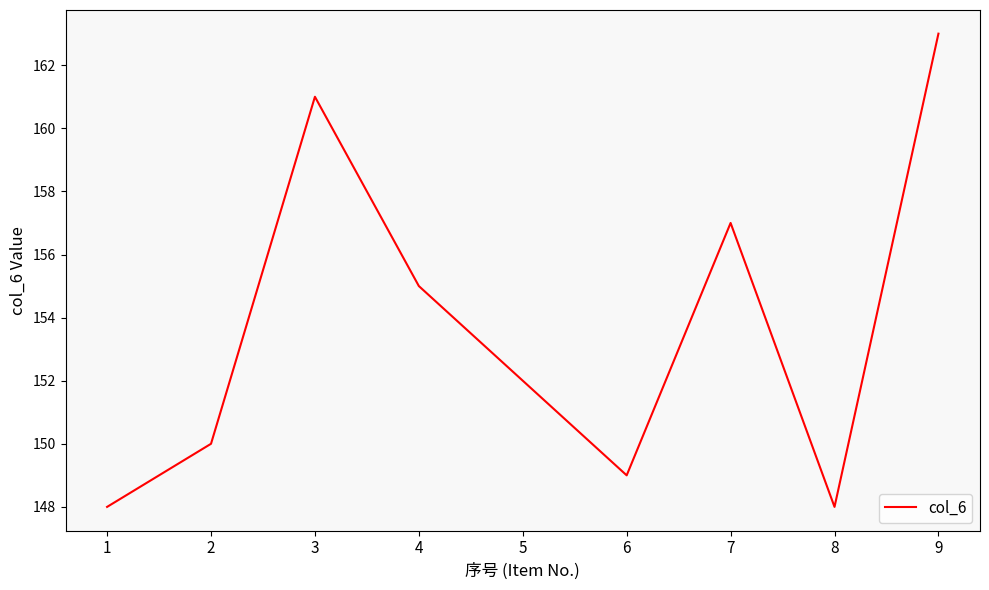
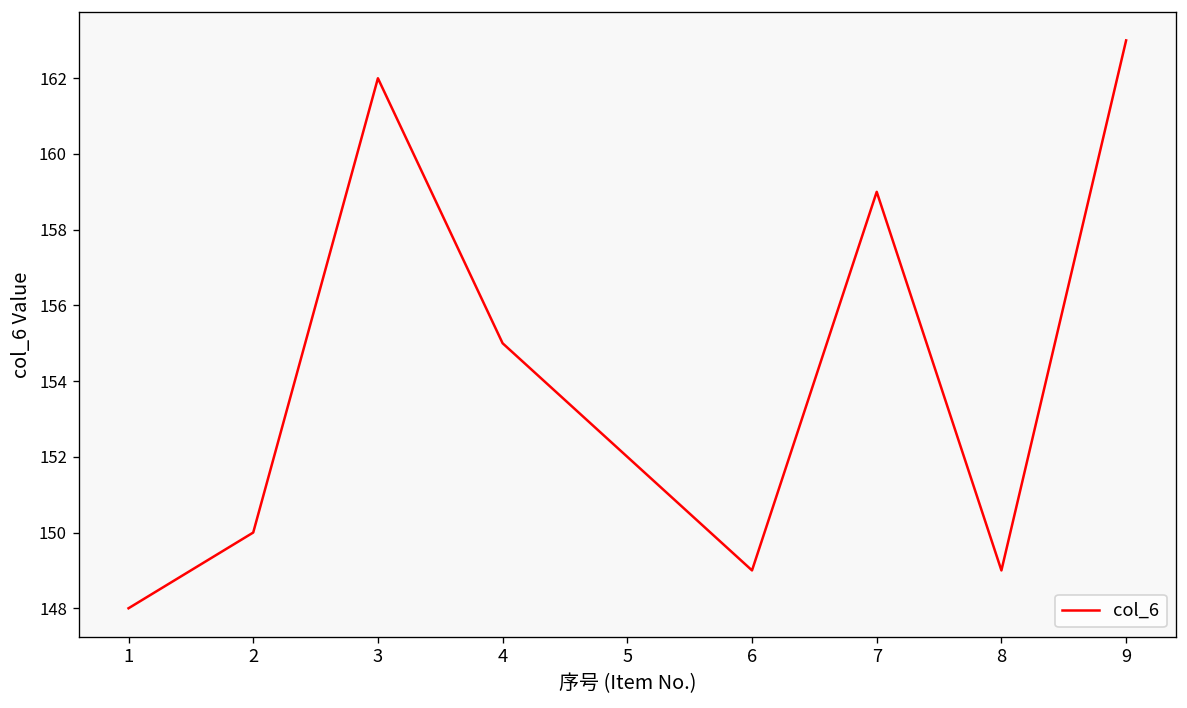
  {
    "1": 148,
    "2": 150,
-   "3": 161,
+   "3": 162,
    "4": 155,
    "5": 152,
    "6": 149,
-   "7": 157,
-   "8": 148,
+   "7": 159,
+   "8": 149,
    "9": 163
  }
